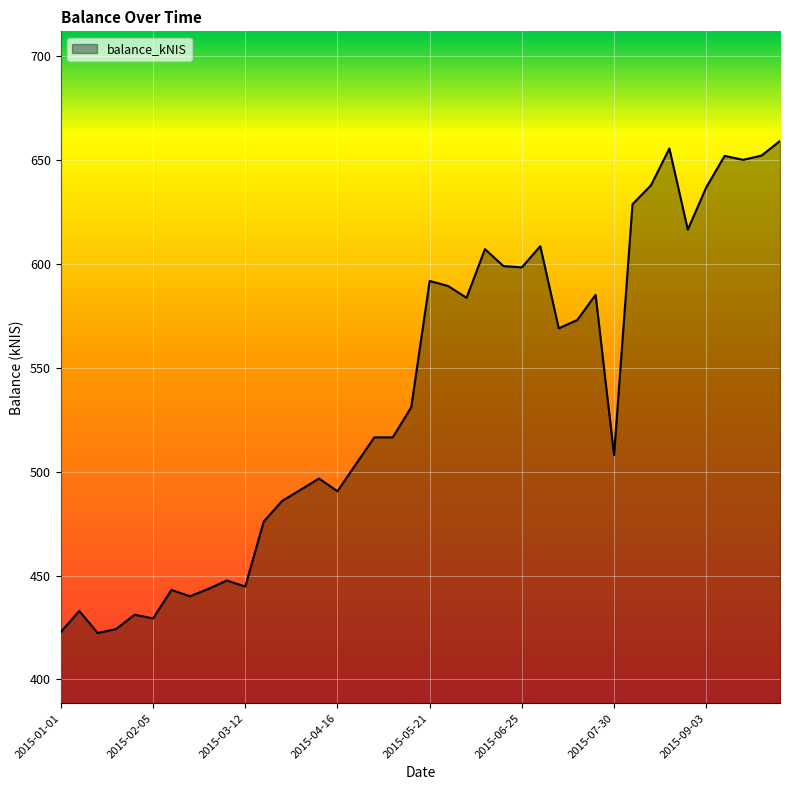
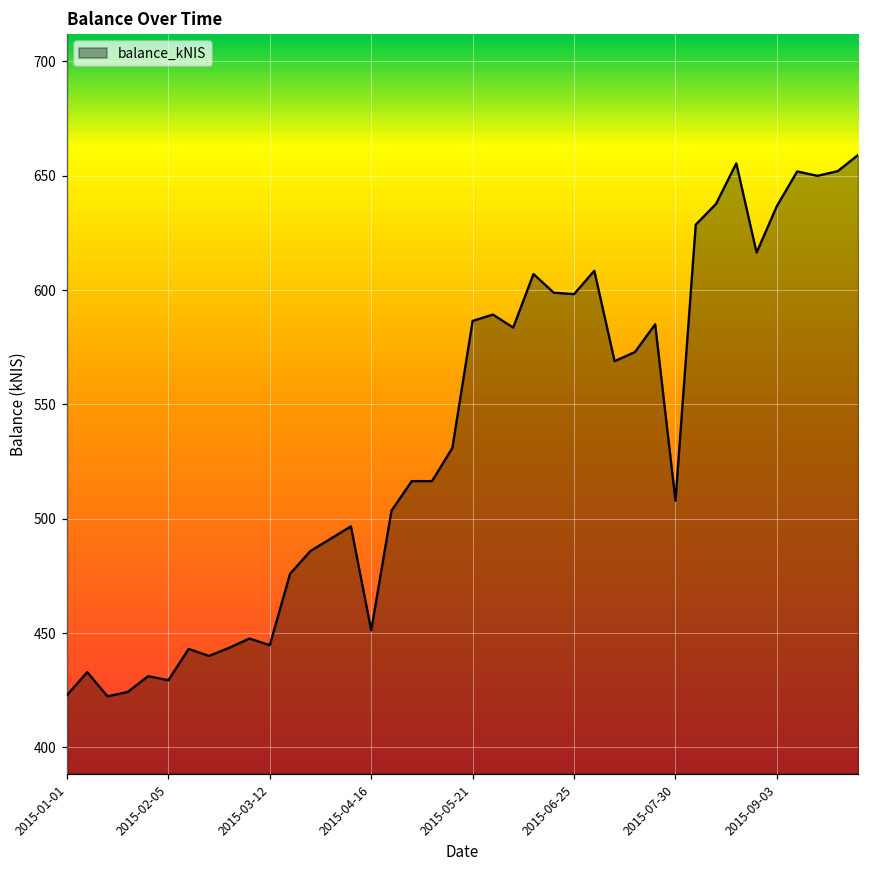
  {
    "2015-01-01": 423,
    "2015-02-05": 429,
    "2015-03-12": 445,
-   "2015-04-16": 491,
-   "2015-05-21": 592,
+   "2015-04-16": 451,
+   "2015-05-21": 587,
    "2015-06-25": 598,
    "2015-07-30": 508,
    "2015-09-03": 637
  }
